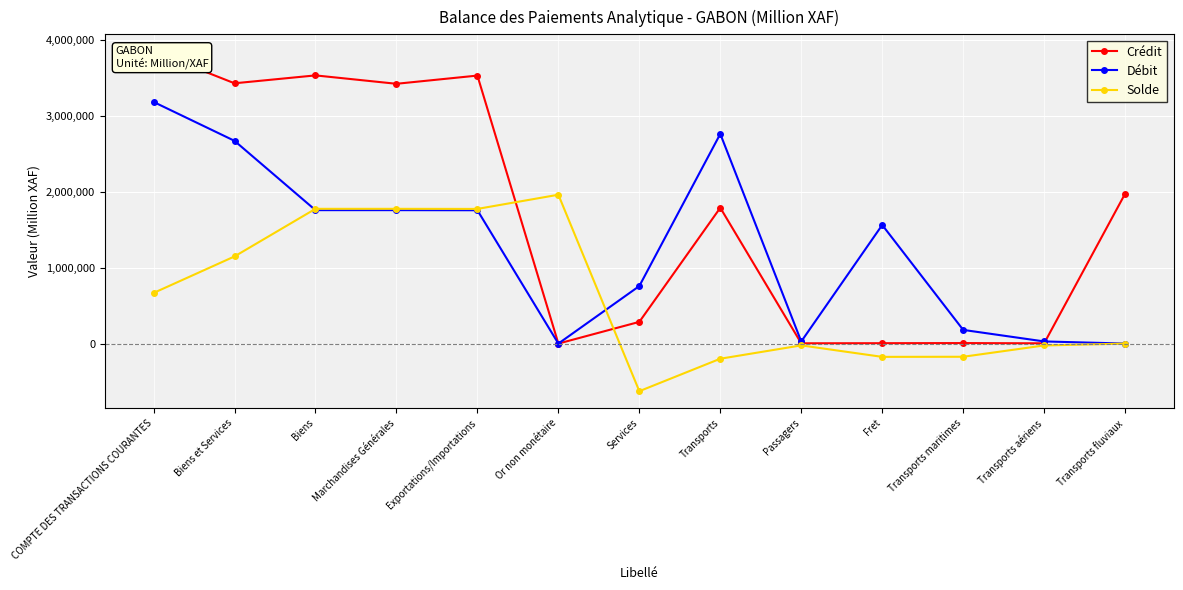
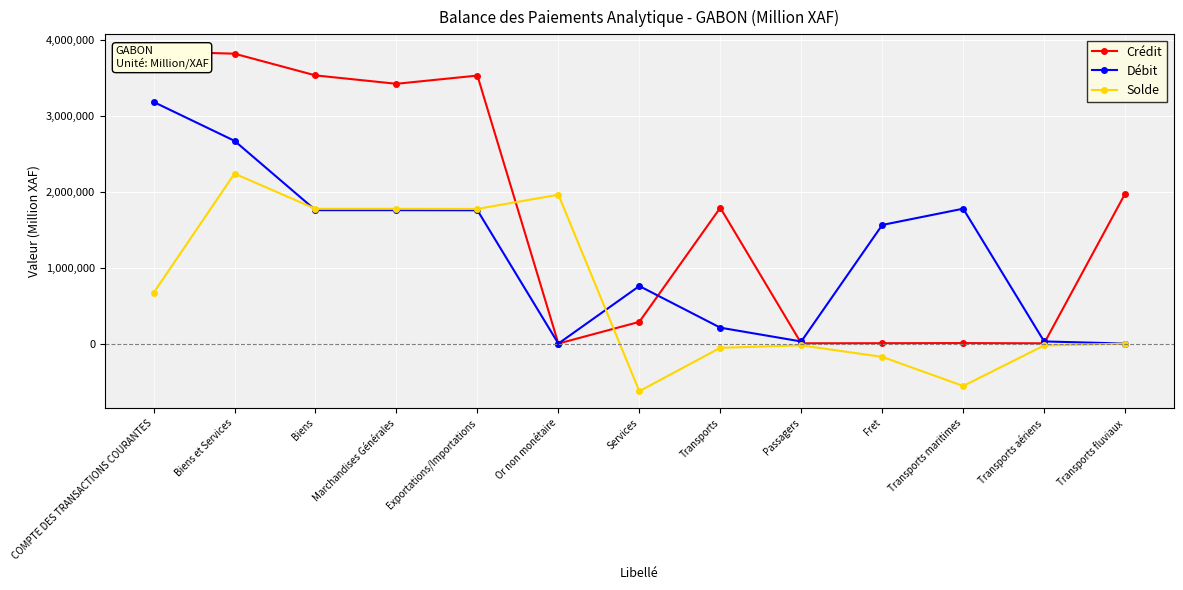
  {
    "Crédit": {
-     "Biens et Services": "3,400,000",
+     "Biens et Services": "3,800,000",
      "Biens": "3,500,000",
      "Marchandises Générales": "3,400,000",
      "Exportations/Importations": "3,500,000",
      "Services": "300,000",
      "Transports": "1,800,000",
      "Fret": "0",
      "Transports maritimes": "0",
      "Transports fluviaux": "2,000,000"
    },
    "Débit": {
      "COMPTE DES TRANSACTIONS COURANTES": "3,200,000",
      "Biens et Services": "2,700,000",
      "Services": "800,000",
-     "Transports": "2,800,000",
+     "Transports": "200,000",
      "Fret": "1,600,000",
-     "Transports maritimes": "200,000"
+     "Transports maritimes": "1,800,000"
    },
    "Solde": {
      "COMPTE DES TRANSACTIONS COURANTES": "700,000",
-     "Biens et Services": "1,100,000",
+     "Biens et Services": "2,200,000",
      "Or non monétaire": "2,000,000",
      "Services": "-600,000",
-     "Transports": "-200,000",
+     "Transports": "-100,000",
      "Fret": "-200,000",
-     "Transports maritimes": "-200,000"
+     "Transports maritimes": "-600,000"
    }
  }
